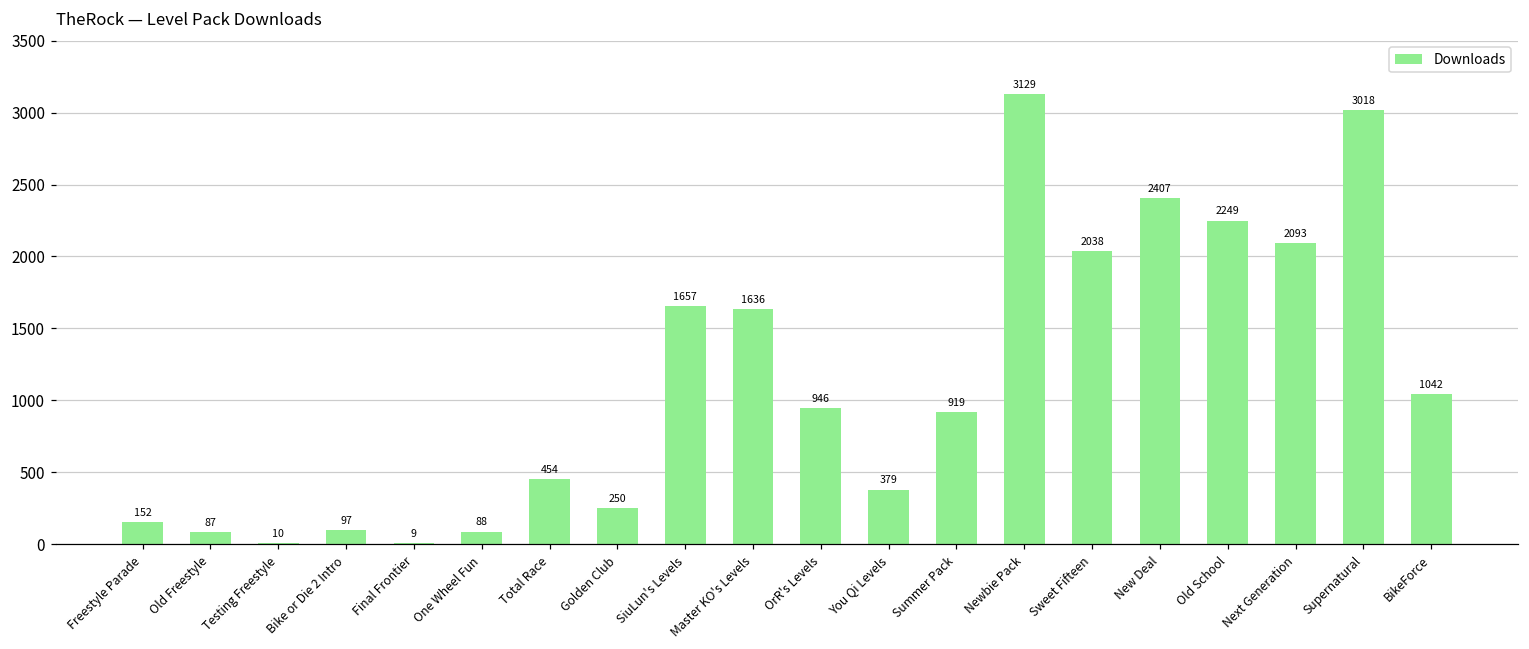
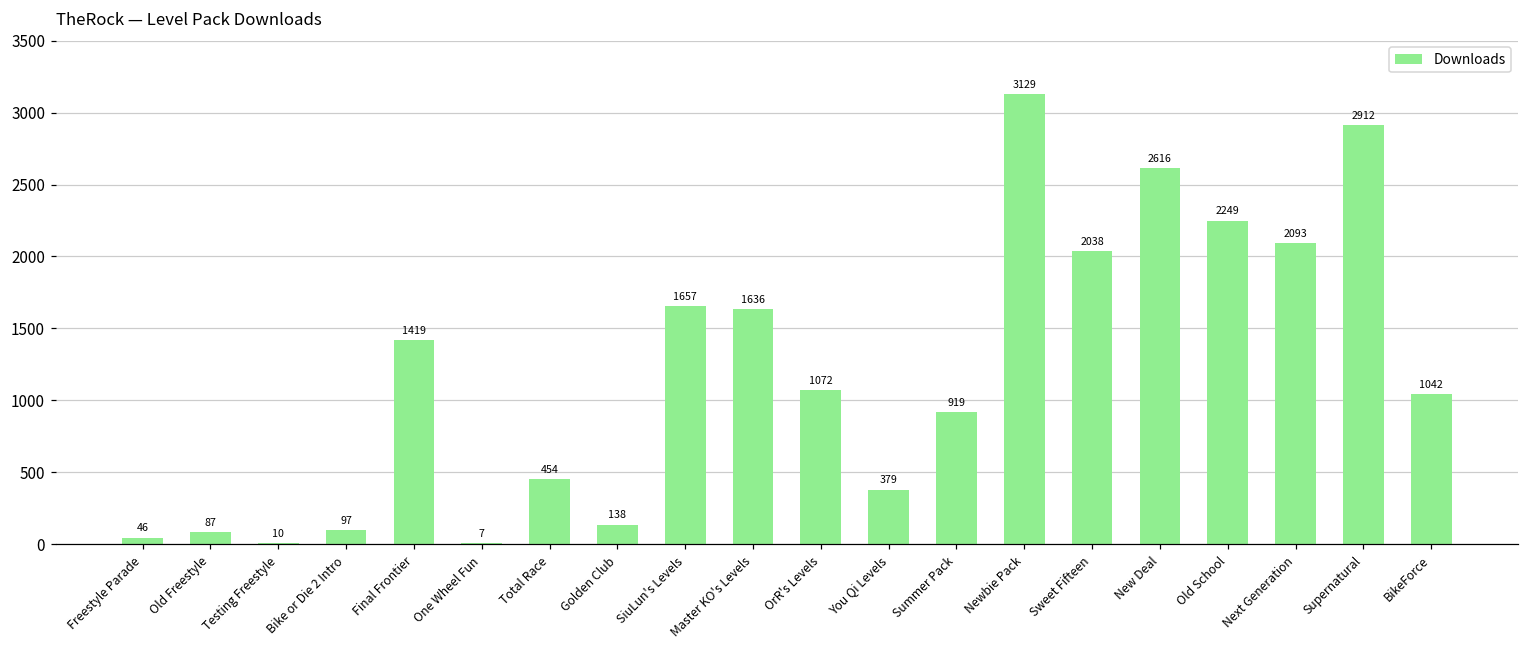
  {
-   "Freestyle Parade": 152,
+   "Freestyle Parade": 46,
    "Old Freestyle": 87,
    "Testing Freestyle": 10,
    "Bike or Die 2 Intro": 97,
-   "Final Frontier": 9,
-   "One Wheel Fun": 88,
+   "Final Frontier": 1419,
+   "One Wheel Fun": 7,
    "Total Race": 454,
-   "Golden Club": 250,
+   "Golden Club": 138,
    "SiuLun's Levels": 1657,
    "Master KO's Levels": 1636,
-   "OrR's Levels": 946,
+   "OrR's Levels": 1072,
    "You Qi Levels": 379,
    "Summer Pack": 919,
    "Newbie Pack": 3129,
    "Sweet Fifteen": 2038,
-   "New Deal": 2407,
+   "New Deal": 2616,
    "Old School": 2249,
    "Next Generation": 2093,
-   "Supernatural": 3018,
+   "Supernatural": 2912,
    "BikeForce": 1042
  }
